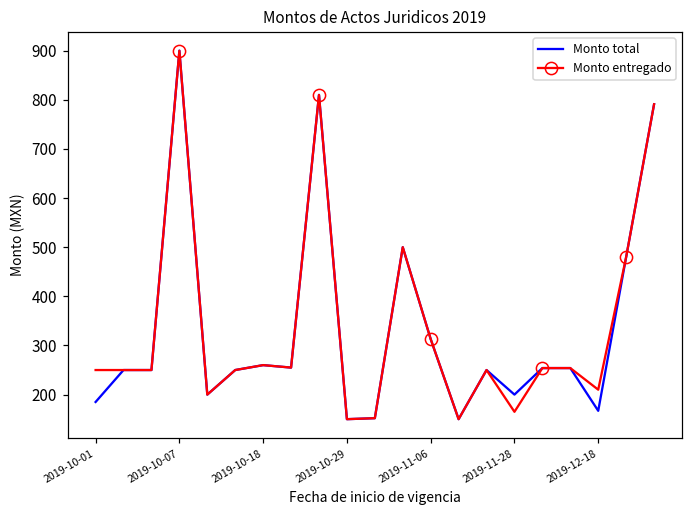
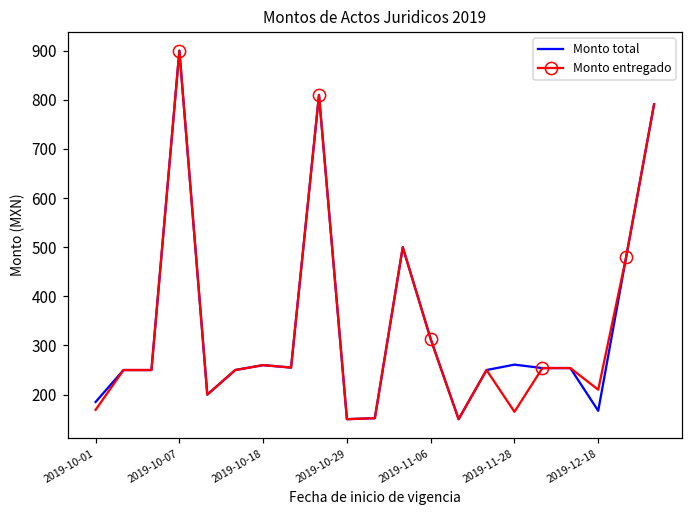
  {
    "Monto total": {
      "2019-10-01": 190,
-     "2019-11-28": 200,
+     "2019-11-28": 260,
      "2019-12-18": 170
    },
    "Monto entregado": {
-     "2019-10-01": 250,
+     "2019-10-01": 170,
      "2019-11-28": 170,
      "2019-12-18": 210
    }
  }
